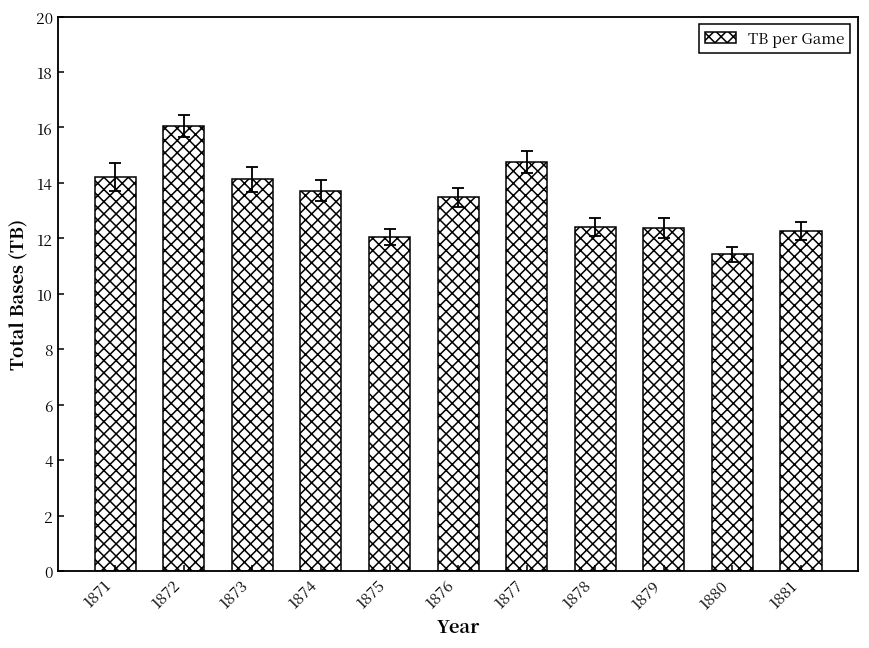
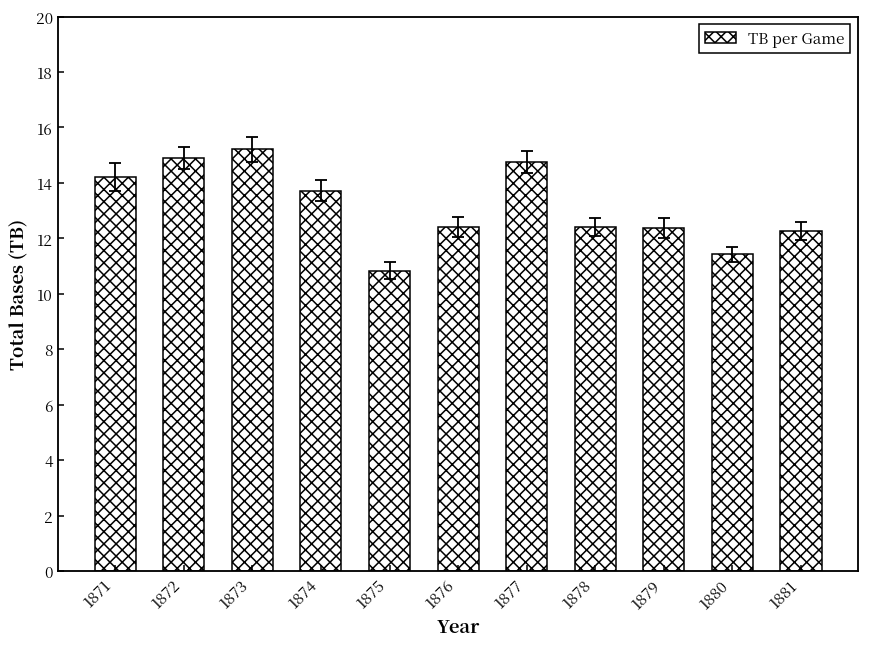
  {
    "TB per Game": {
      "1871": 14.2,
-     "1872": 16.1,
-     "1873": 14.1,
+     "1872": 14.9,
+     "1873": 15.2,
      "1874": 13.7,
-     "1875": 12.1,
-     "1876": 13.5,
+     "1875": 10.8,
+     "1876": 12.4,
      "1877": 14.7,
      "1878": 12.4,
      "1879": 12.4,
      "1880": 11.4,
      "1881": 12.3
    }
  }
